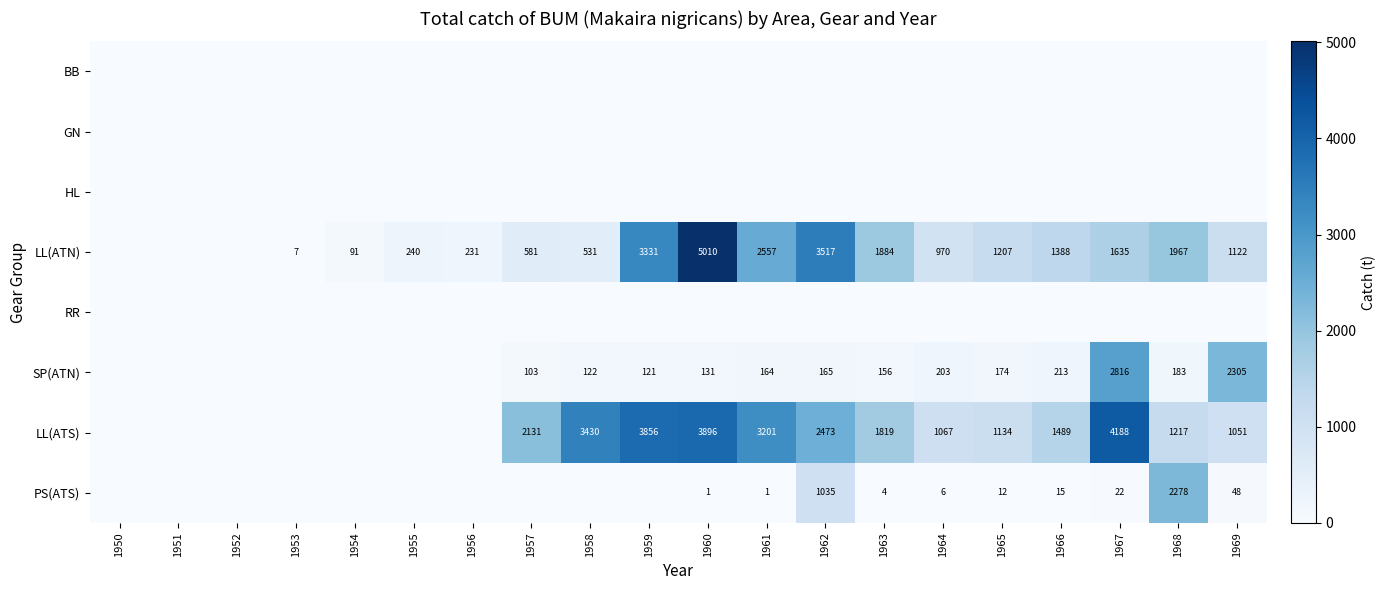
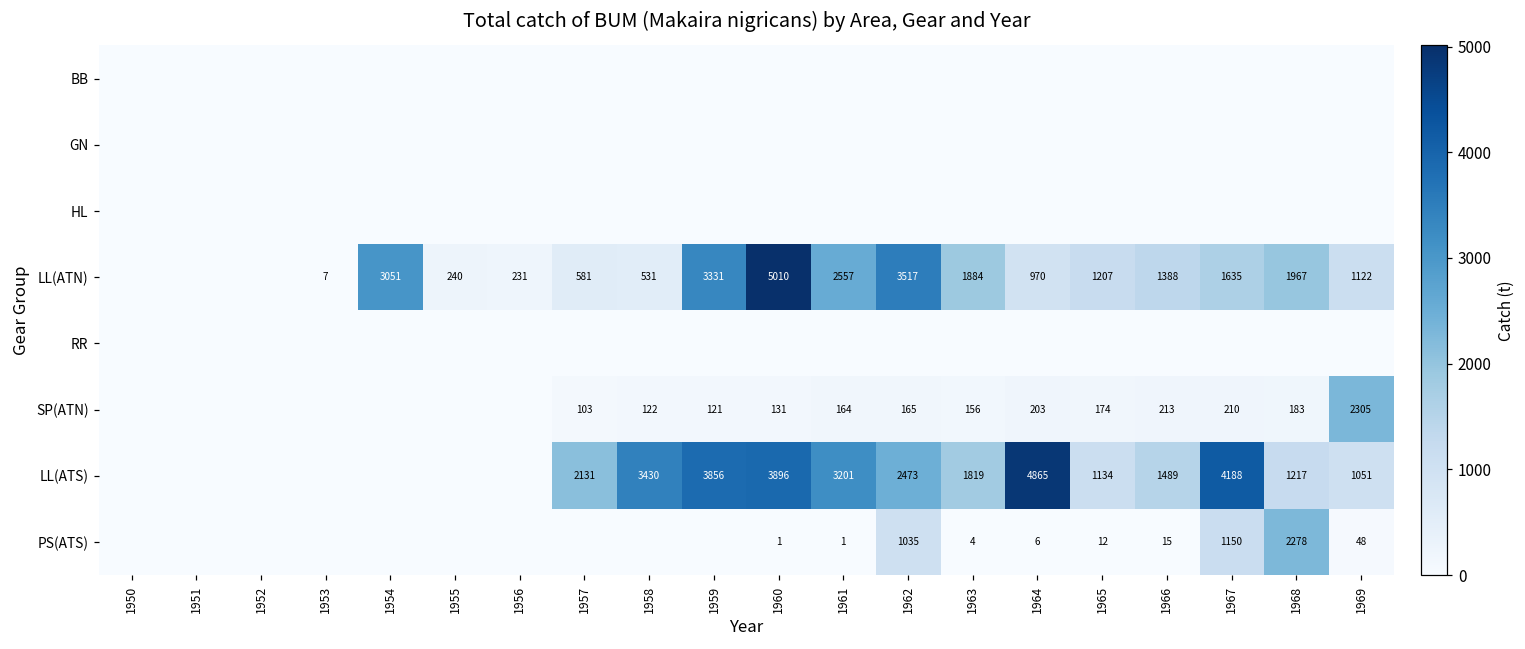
  {
    "LL(ATN)": {
      "1953": 7,
-     "1954": 91,
+     "1954": 3051,
      "1955": 240,
      "1956": 231,
      "1957": 581,
      "1958": 531,
      "1959": 3331,
      "1960": 5010,
      "1961": 2557,
      "1962": 3517,
      "1963": 1884,
      "1964": 970,
      "1965": 1207,
      "1966": 1388,
      "1967": 1635,
      "1968": 1967,
      "1969": 1122
    },
    "SP(ATN)": {
      "1957": 103,
      "1958": 122,
      "1959": 121,
      "1960": 131,
      "1961": 164,
      "1962": 165,
      "1963": 156,
      "1964": 203,
      "1965": 174,
      "1966": 213,
-     "1967": 2816,
+     "1967": 210,
      "1968": 183,
      "1969": 2305
    },
    "LL(ATS)": {
      "1957": 2131,
      "1958": 3430,
      "1959": 3856,
      "1960": 3896,
      "1961": 3201,
      "1962": 2473,
      "1963": 1819,
-     "1964": 1067,
+     "1964": 4865,
      "1965": 1134,
      "1966": 1489,
      "1967": 4188,
      "1968": 1217,
      "1969": 1051
    },
    "PS(ATS)": {
      "1960": 1,
      "1961": 1,
      "1962": 1035,
      "1963": 4,
      "1964": 6,
      "1965": 12,
      "1966": 15,
-     "1967": 22,
+     "1967": 1150,
      "1968": 2278,
      "1969": 48
    }
  }
